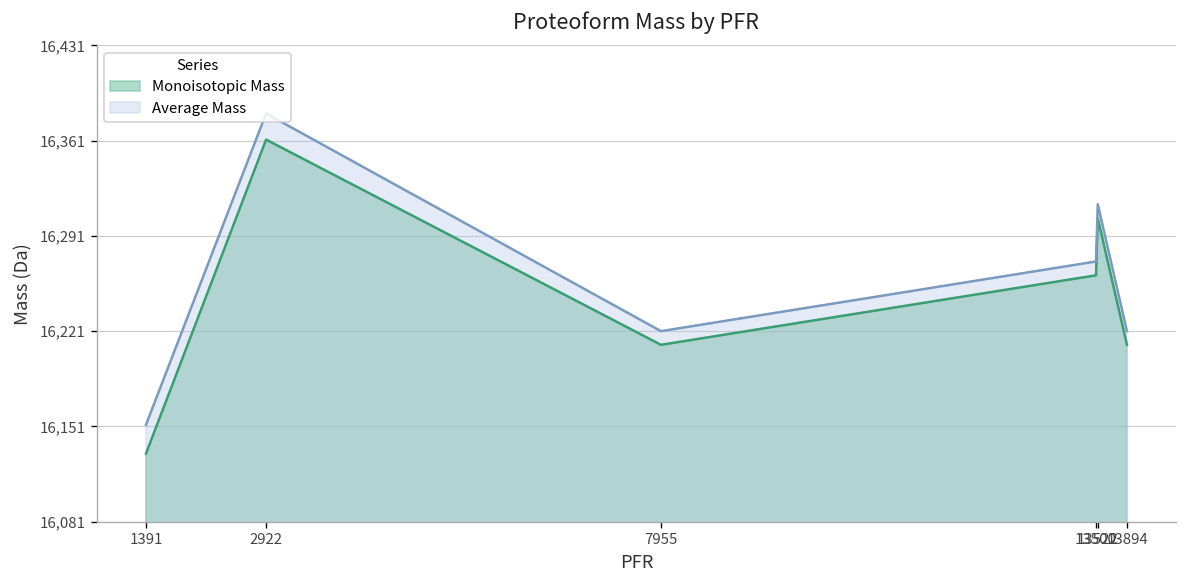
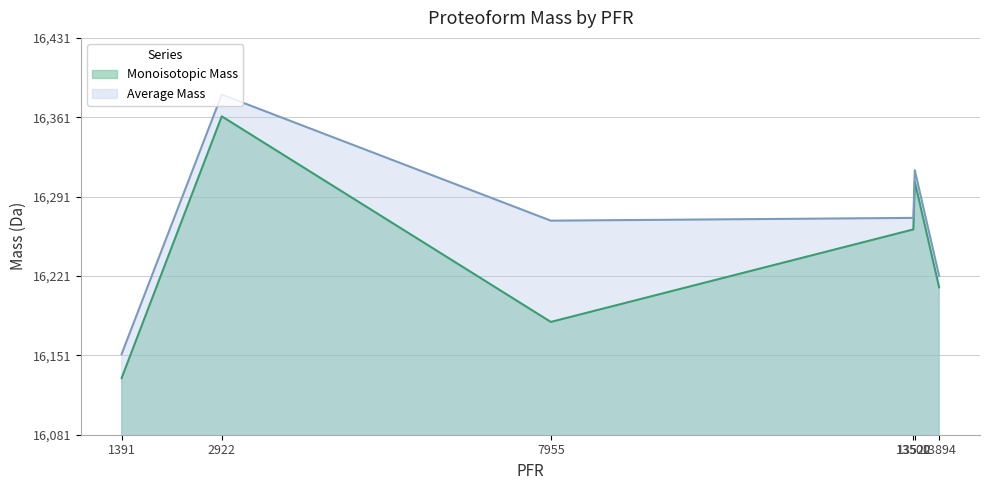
  {
    "Monoisotopic Mass": {
      "1391": "16,131",
      "2922": "16,362",
-     "7955": "16,211"
+     "7955": "16,181"
    },
    "Average Mass": {
      "1391": "16,153",
-     "7955": "16,221"
+     "7955": "16,270"
    }
  }
